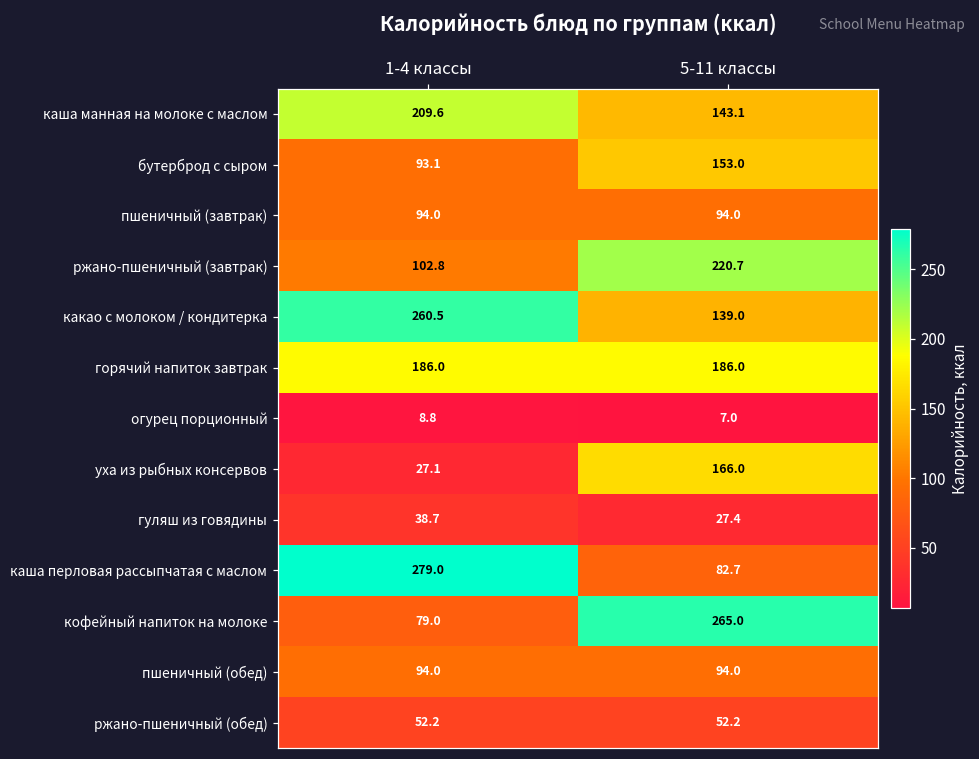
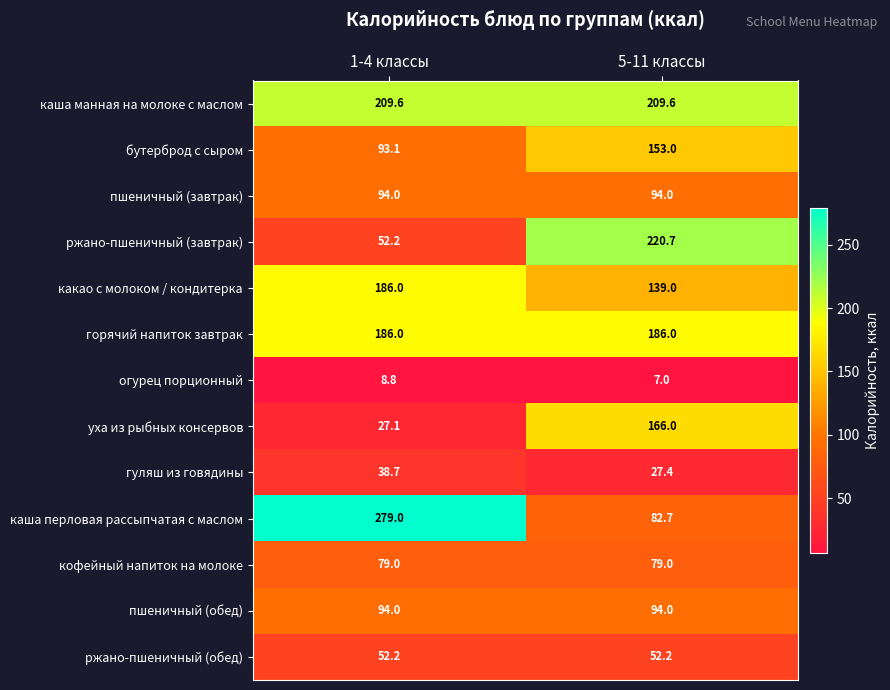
  {
    "каша манная на молоке с маслом": {
      "1-4 классы": 209.6,
-     "5-11 классы": 143.1
+     "5-11 классы": 209.6
    },
    "бутерброд с сыром": {
      "1-4 классы": 93.1,
      "5-11 классы": 153.0
    },
    "пшеничный (завтрак)": {
      "1-4 классы": 94.0,
      "5-11 классы": 94.0
    },
    "ржано-пшеничный (завтрак)": {
-     "1-4 классы": 102.8,
+     "1-4 классы": 52.2,
      "5-11 классы": 220.7
    },
    "какао с молоком / кондитерка": {
-     "1-4 классы": 260.5,
+     "1-4 классы": 186.0,
      "5-11 классы": 139.0
    },
    "горячий напиток завтрак": {
      "1-4 классы": 186.0,
      "5-11 классы": 186.0
    },
    "огурец порционный": {
      "1-4 классы": 8.8,
      "5-11 классы": 7.0
    },
    "уха из рыбных консервов": {
      "1-4 классы": 27.1,
      "5-11 классы": 166.0
    },
    "гуляш из говядины": {
      "1-4 классы": 38.7,
      "5-11 классы": 27.4
    },
    "каша перловая рассыпчатая с маслом": {
      "1-4 классы": 279.0,
      "5-11 классы": 82.7
    },
    "кофейный напиток на молоке": {
      "1-4 классы": 79.0,
-     "5-11 классы": 265.0
+     "5-11 классы": 79.0
    },
    "пшеничный (обед)": {
      "1-4 классы": 94.0,
      "5-11 классы": 94.0
    },
    "ржано-пшеничный (обед)": {
      "1-4 классы": 52.2,
      "5-11 классы": 52.2
    }
  }
